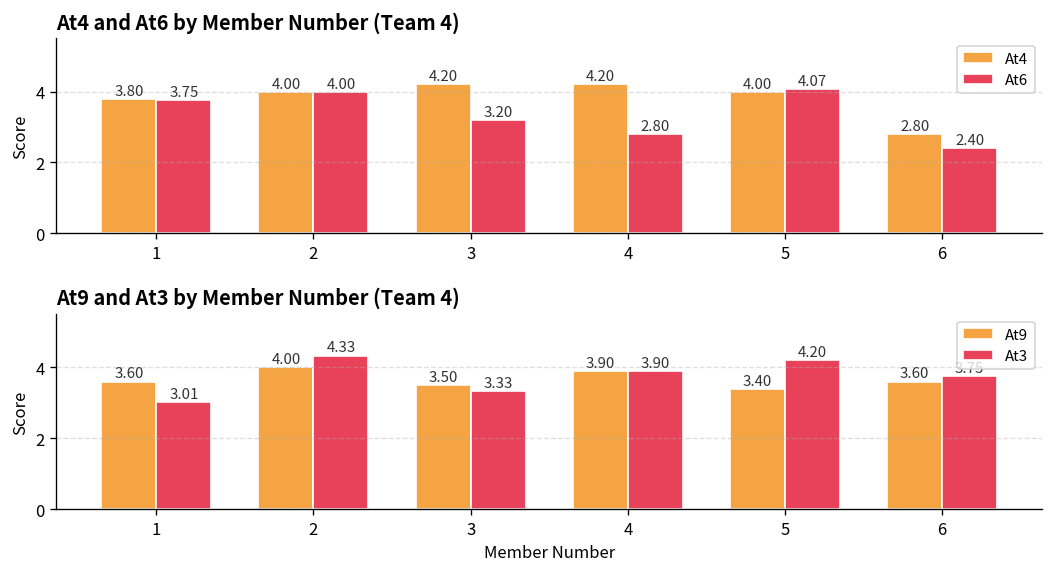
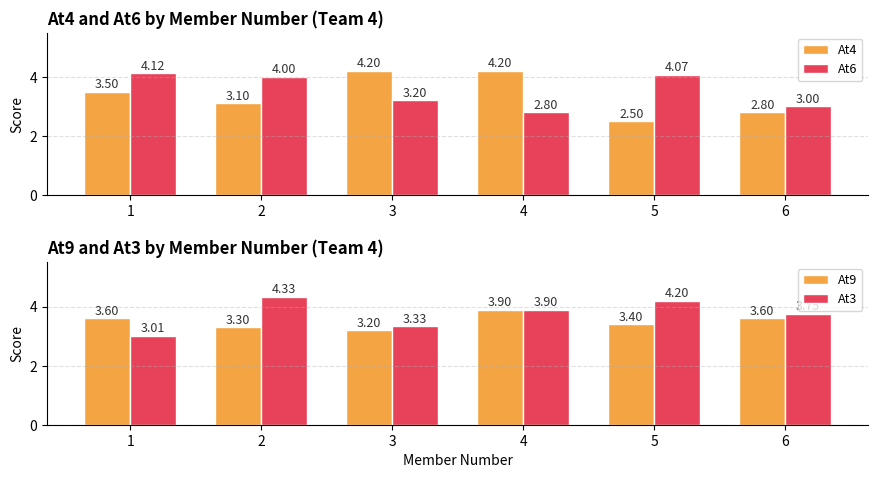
  {
    "At4 and At6 by Member Number (Team 4)": {
      "At4": {
-       "1": 3.80,
-       "2": 4.00,
+       "1": 3.50,
+       "2": 3.10,
        "3": 4.20,
        "4": 4.20,
-       "5": 4.00,
+       "5": 2.50,
        "6": 2.80
      },
      "At6": {
-       "1": 3.75,
+       "1": 4.12,
        "2": 4.00,
        "3": 3.20,
        "4": 2.80,
        "5": 4.07,
-       "6": 2.40
+       "6": 3.00
      }
    },
    "At9 and At3 by Member Number (Team 4)": {
      "At9": {
        "1": 3.60,
-       "2": 4.00,
-       "3": 3.50,
+       "2": 3.30,
+       "3": 3.20,
        "4": 3.90,
        "5": 3.40,
        "6": 3.60
      },
      "At3": {
        "1": 3.01,
        "2": 4.33,
        "3": 3.33,
        "4": 3.90,
        "5": 4.20
      }
    }
  }
